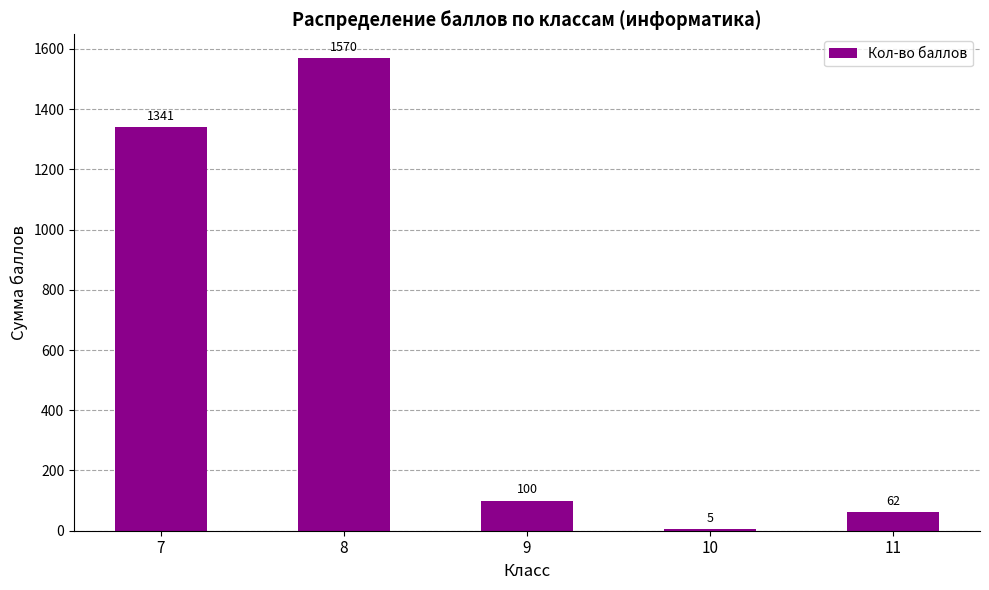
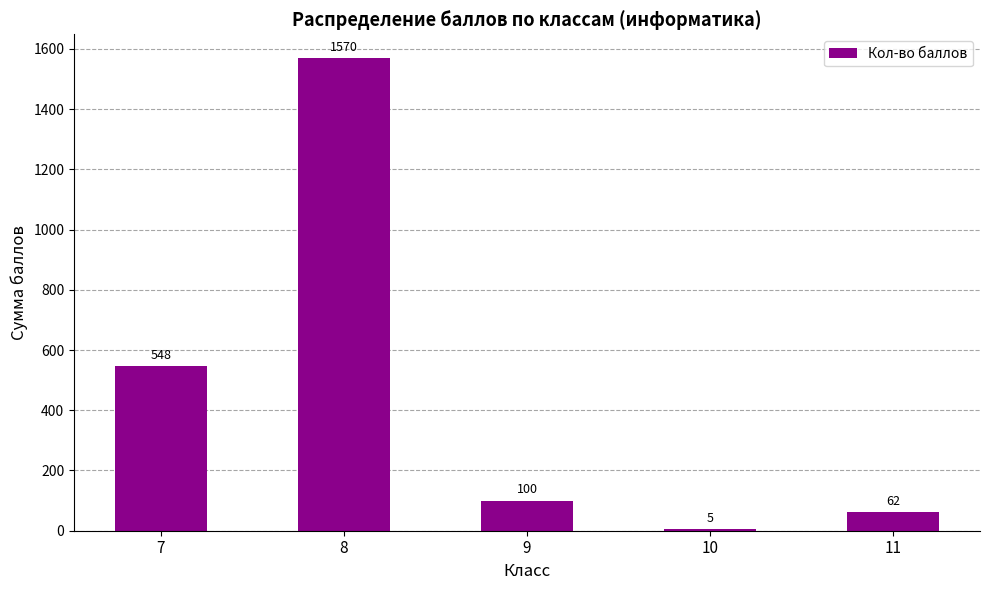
  {
-   "7": 1341,
+   "7": 548,
    "8": 1570,
    "9": 100,
    "10": 5,
    "11": 62
  }
